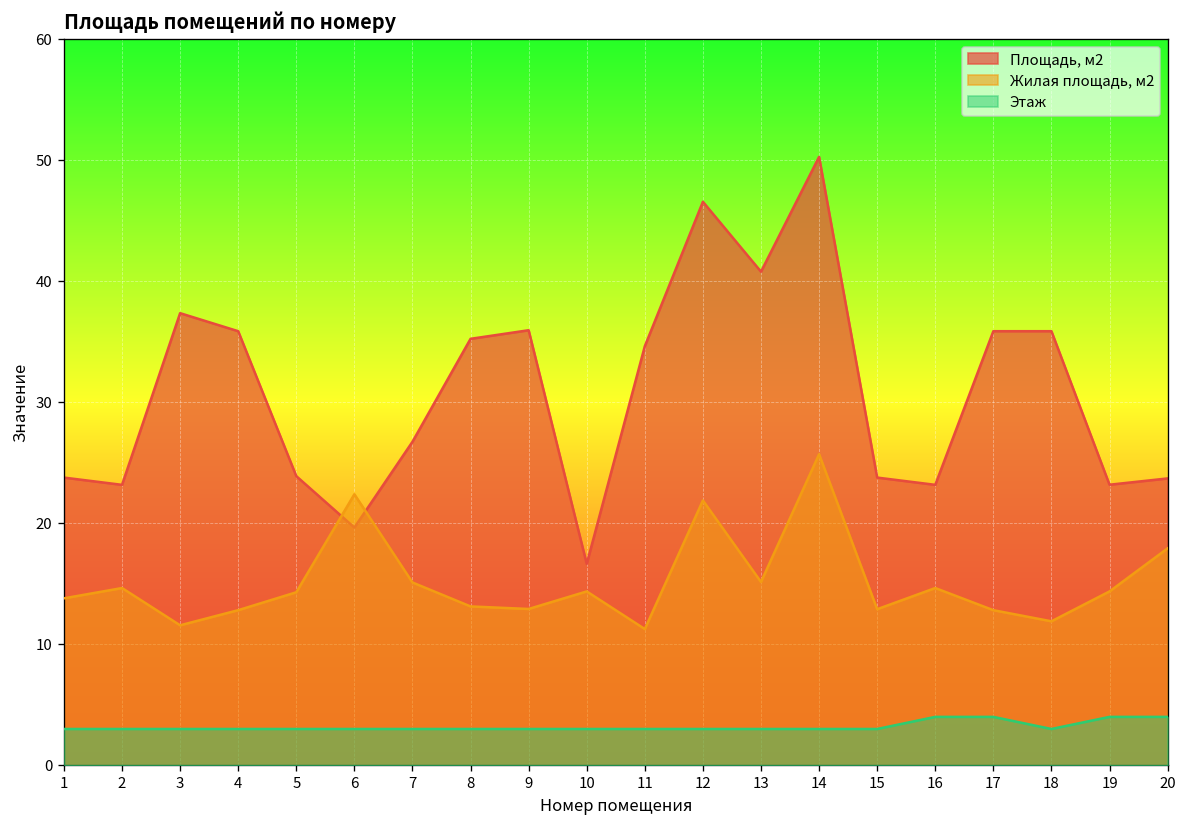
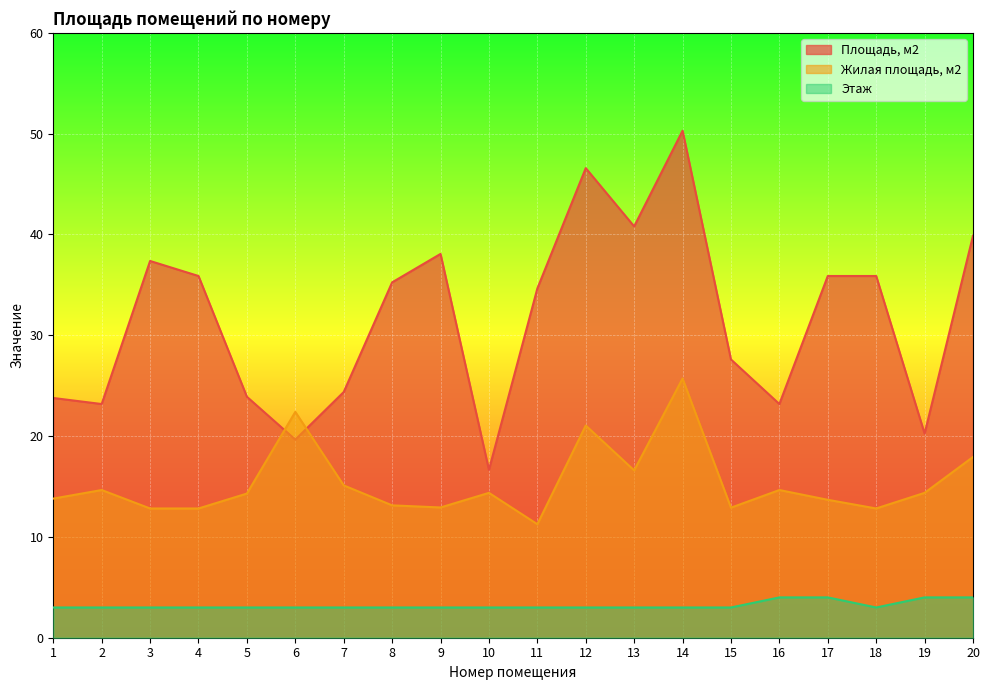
  {
    "Площадь, м2": {
      "1": 23.8,
      "2": 23.2,
      "3": 37.4,
      "4": 35.9,
      "5": 23.9,
      "6": 19.7,
-     "7": 26.7,
+     "7": 24.4,
      "8": 35.3,
-     "9": 36.0,
+     "9": 38.1,
      "10": 16.7,
      "11": 34.6,
      "12": 46.6,
      "13": 40.8,
      "14": 50.3,
-     "15": 23.8,
+     "15": 27.6,
      "16": 23.2,
      "17": 35.9,
      "18": 35.9,
-     "19": 23.2,
-     "20": 23.7
+     "19": 20.3,
+     "20": 39.9
    },
    "Жилая площадь, м2": {
      "1": 13.8,
      "2": 14.7,
-     "3": 11.6,
+     "3": 12.8,
      "4": 12.8,
      "5": 14.3,
      "6": 22.4,
      "7": 15.1,
      "8": 13.1,
      "9": 12.9,
      "10": 14.4,
      "11": 11.3,
-     "12": 21.9,
-     "13": 15.2,
+     "12": 21.1,
+     "13": 16.6,
      "14": 25.7,
      "15": 12.9,
      "16": 14.7,
-     "17": 12.8,
-     "18": 11.9,
+     "17": 13.7,
+     "18": 12.8,
      "19": 14.4,
      "20": 17.9
    },
    "Этаж": {
      "1": 3.0,
      "2": 3.0,
      "3": 3.0,
      "4": 3.0,
      "5": 3.0,
      "6": 3.0,
      "7": 3.0,
      "8": 3.0,
      "9": 3.0,
      "10": 3.0,
      "11": 3.0,
      "12": 3.0,
      "13": 3.0,
      "14": 3.0,
      "15": 3.0,
      "16": 4.0,
      "17": 4.0,
      "18": 3.0,
      "19": 4.0,
      "20": 4.0
    }
  }
